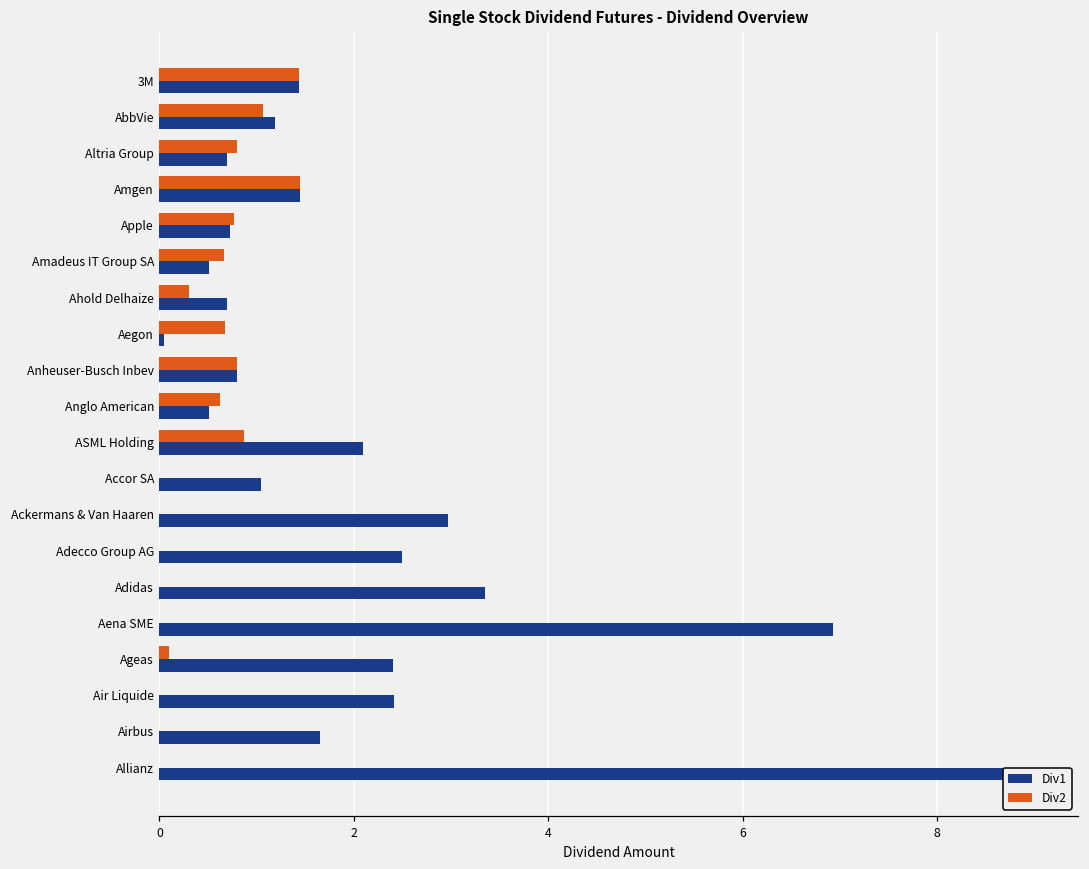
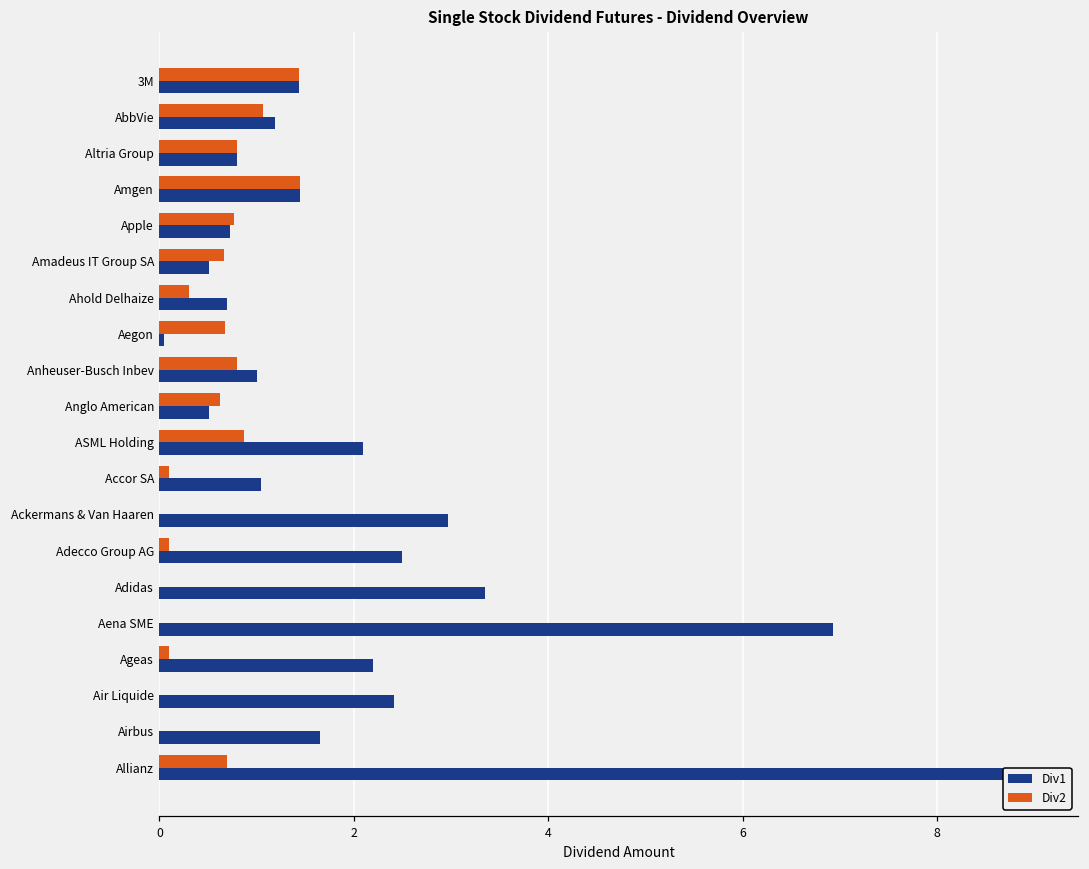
  {
    "Div1": {
      "3M": 1.4,
      "AbbVie": 1.2,
-     "Altria Group": 0.7,
+     "Altria Group": 0.8,
      "Amgen": 1.5,
      "Apple": 0.7,
      "Amadeus IT Group SA": 0.5,
      "Ahold Delhaize": 0.7,
      "Aegon": 0.1,
-     "Anheuser-Busch Inbev": 0.8,
+     "Anheuser-Busch Inbev": 1.0,
      "Anglo American": 0.5,
      "ASML Holding": 2.1,
      "Accor SA": 1.1,
      "Ackermans & Van Haaren": 3.0,
      "Adecco Group AG": 2.5,
      "Adidas": 3.4,
      "Aena SME": 6.9,
-     "Ageas": 2.4,
+     "Ageas": 2.2,
      "Air Liquide": 2.4,
      "Airbus": 1.7
    },
    "Div2": {
      "3M": 1.4,
      "AbbVie": 1.1,
      "Altria Group": 0.8,
      "Amgen": 1.5,
      "Apple": 0.8,
      "Amadeus IT Group SA": 0.7,
      "Ahold Delhaize": 0.3,
      "Aegon": 0.7,
      "Anheuser-Busch Inbev": 0.8,
      "Anglo American": 0.6,
      "ASML Holding": 0.9,
-     "Accor SA": 0.0,
+     "Accor SA": 0.1,
      "Ackermans & Van Haaren": 0.0,
-     "Adecco Group AG": 0.0,
+     "Adecco Group AG": 0.1,
      "Adidas": 0.0,
      "Aena SME": 0.0,
      "Ageas": 0.1,
      "Air Liquide": 0.0,
      "Airbus": 0.0,
-     "Allianz": 0.0
+     "Allianz": 0.7
    }
  }
